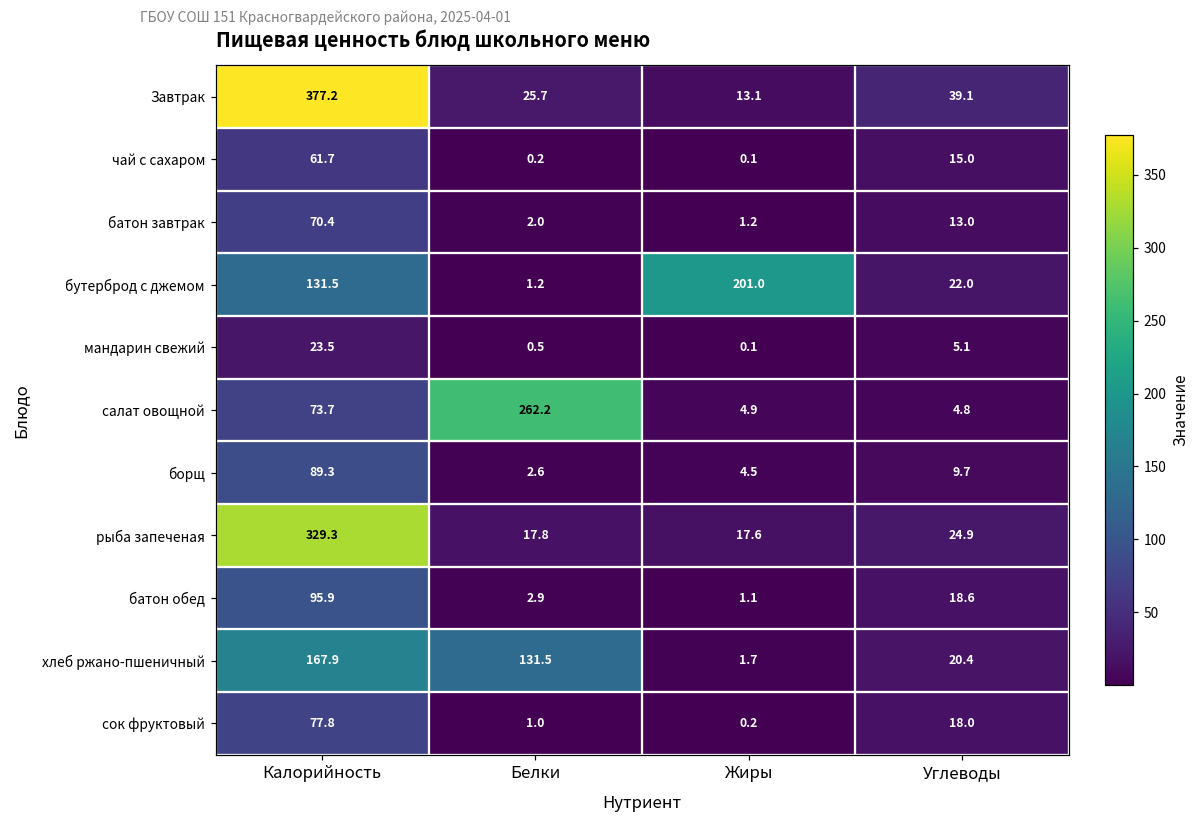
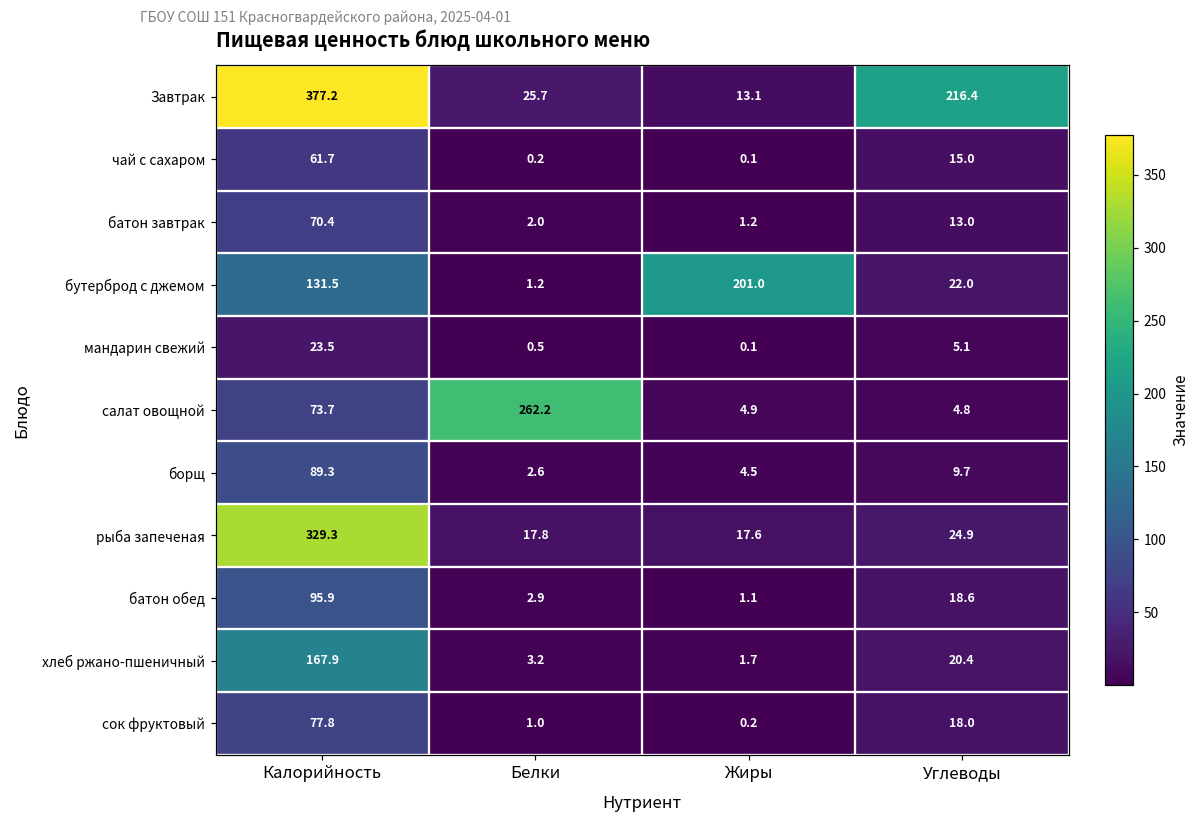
  {
    "Завтрак": {
      "Калорийность": 377.2,
      "Белки": 25.7,
      "Жиры": 13.1,
-     "Углеводы": 39.1
+     "Углеводы": 216.4
    },
    "чай с сахаром": {
      "Калорийность": 61.7,
      "Белки": 0.2,
      "Жиры": 0.1,
      "Углеводы": 15.0
    },
    "батон завтрак": {
      "Калорийность": 70.4,
      "Белки": 2.0,
      "Жиры": 1.2,
      "Углеводы": 13.0
    },
    "бутерброд с джемом": {
      "Калорийность": 131.5,
      "Белки": 1.2,
      "Жиры": 201.0,
      "Углеводы": 22.0
    },
    "мандарин свежий": {
      "Калорийность": 23.5,
      "Белки": 0.5,
      "Жиры": 0.1,
      "Углеводы": 5.1
    },
    "салат овощной": {
      "Калорийность": 73.7,
      "Белки": 262.2,
      "Жиры": 4.9,
      "Углеводы": 4.8
    },
    "борщ": {
      "Калорийность": 89.3,
      "Белки": 2.6,
      "Жиры": 4.5,
      "Углеводы": 9.7
    },
    "рыба запеченая": {
      "Калорийность": 329.3,
      "Белки": 17.8,
      "Жиры": 17.6,
      "Углеводы": 24.9
    },
    "батон обед": {
      "Калорийность": 95.9,
      "Белки": 2.9,
      "Жиры": 1.1,
      "Углеводы": 18.6
    },
    "хлеб ржано-пшеничный": {
      "Калорийность": 167.9,
-     "Белки": 131.5,
+     "Белки": 3.2,
      "Жиры": 1.7,
      "Углеводы": 20.4
    },
    "сок фруктовый": {
      "Калорийность": 77.8,
      "Белки": 1.0,
      "Жиры": 0.2,
      "Углеводы": 18.0
    }
  }
